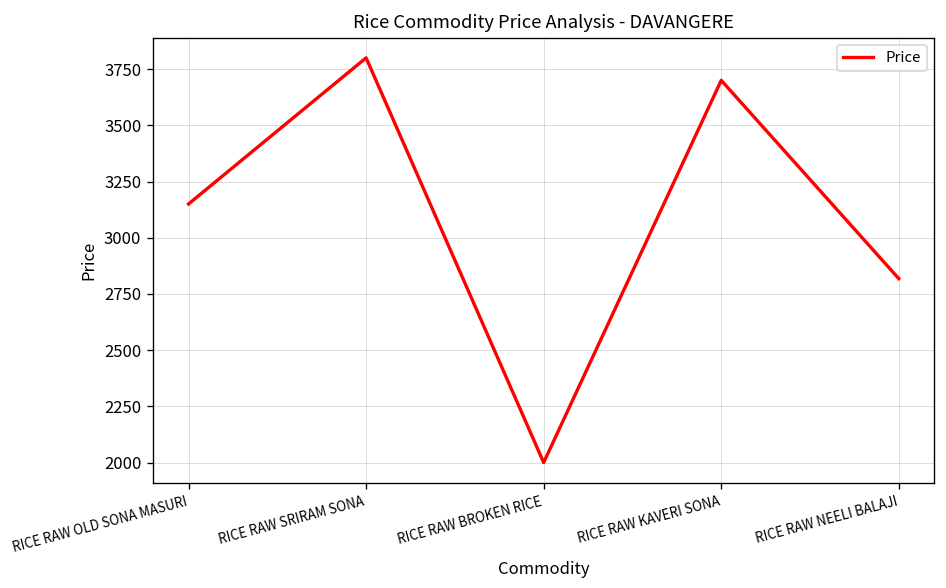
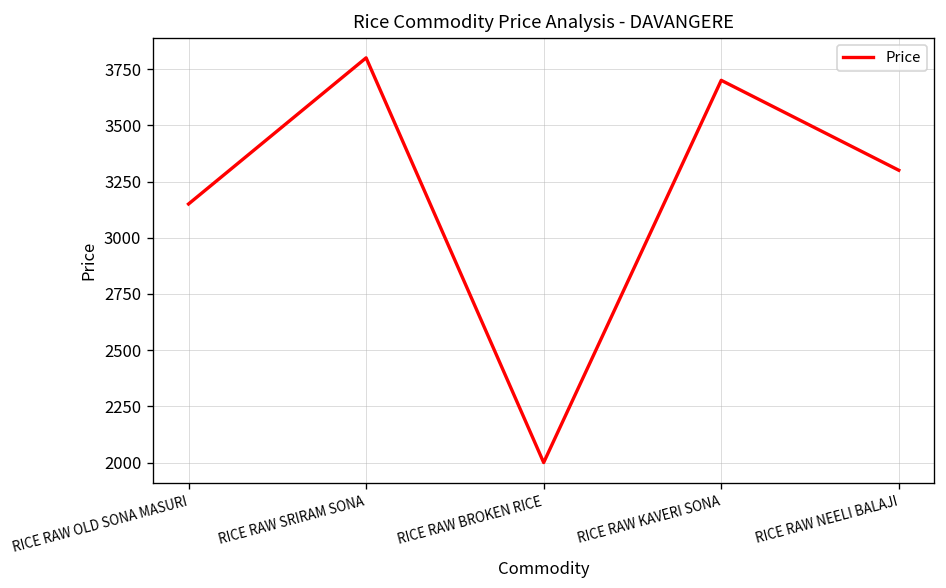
  {
    "RICE RAW OLD SONA MASURI": 3150,
    "RICE RAW SRIRAM SONA": 3800,
    "RICE RAW BROKEN RICE": 2000,
    "RICE RAW KAVERI SONA": 3700,
-   "RICE RAW NEELI BALAJI": 2820
+   "RICE RAW NEELI BALAJI": 3300
  }
